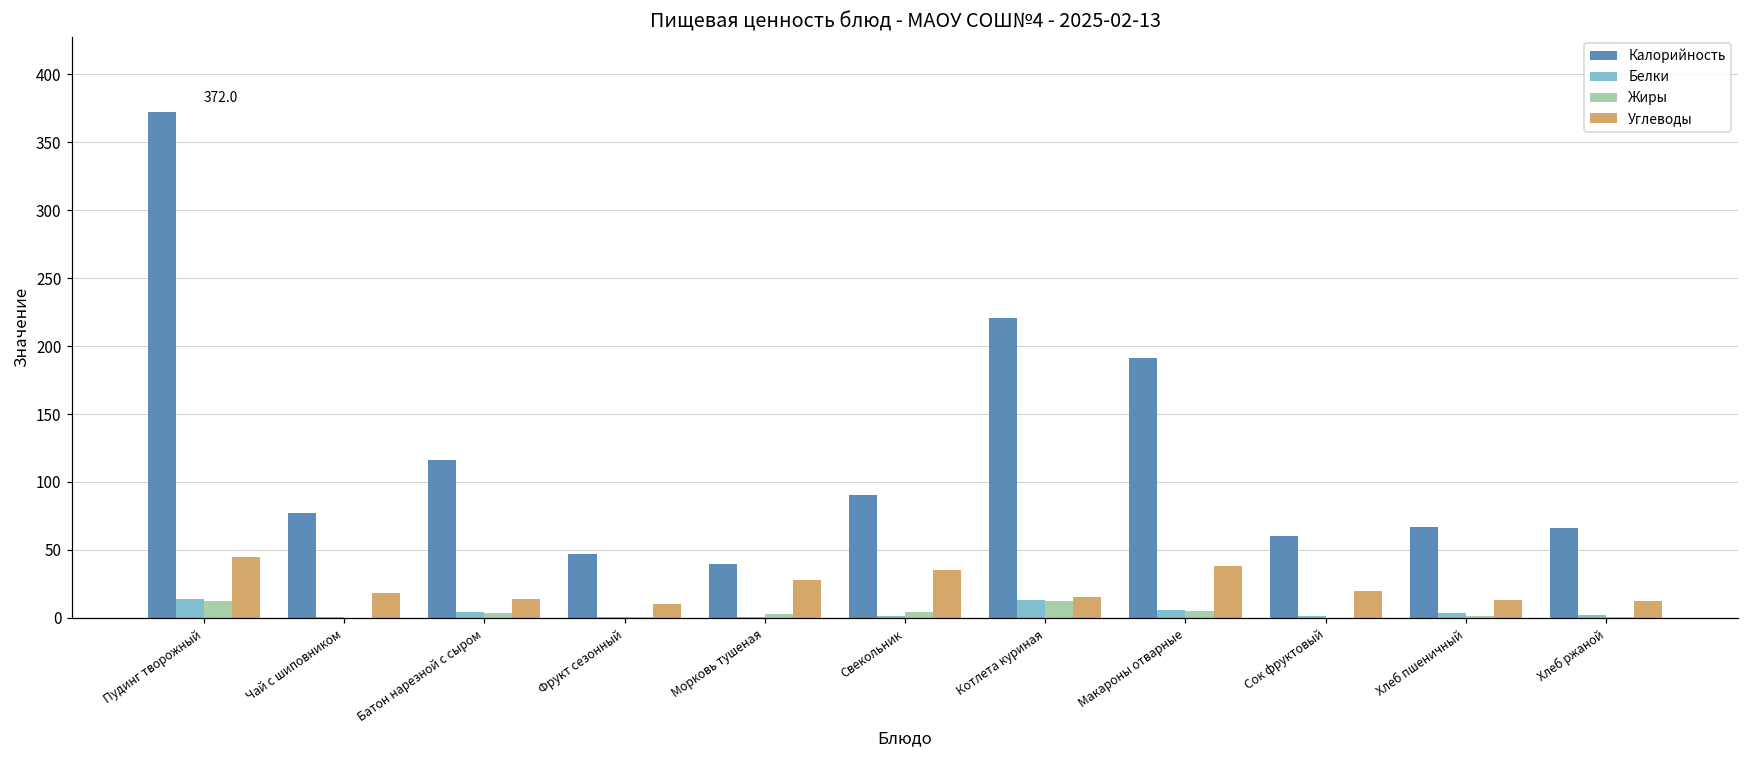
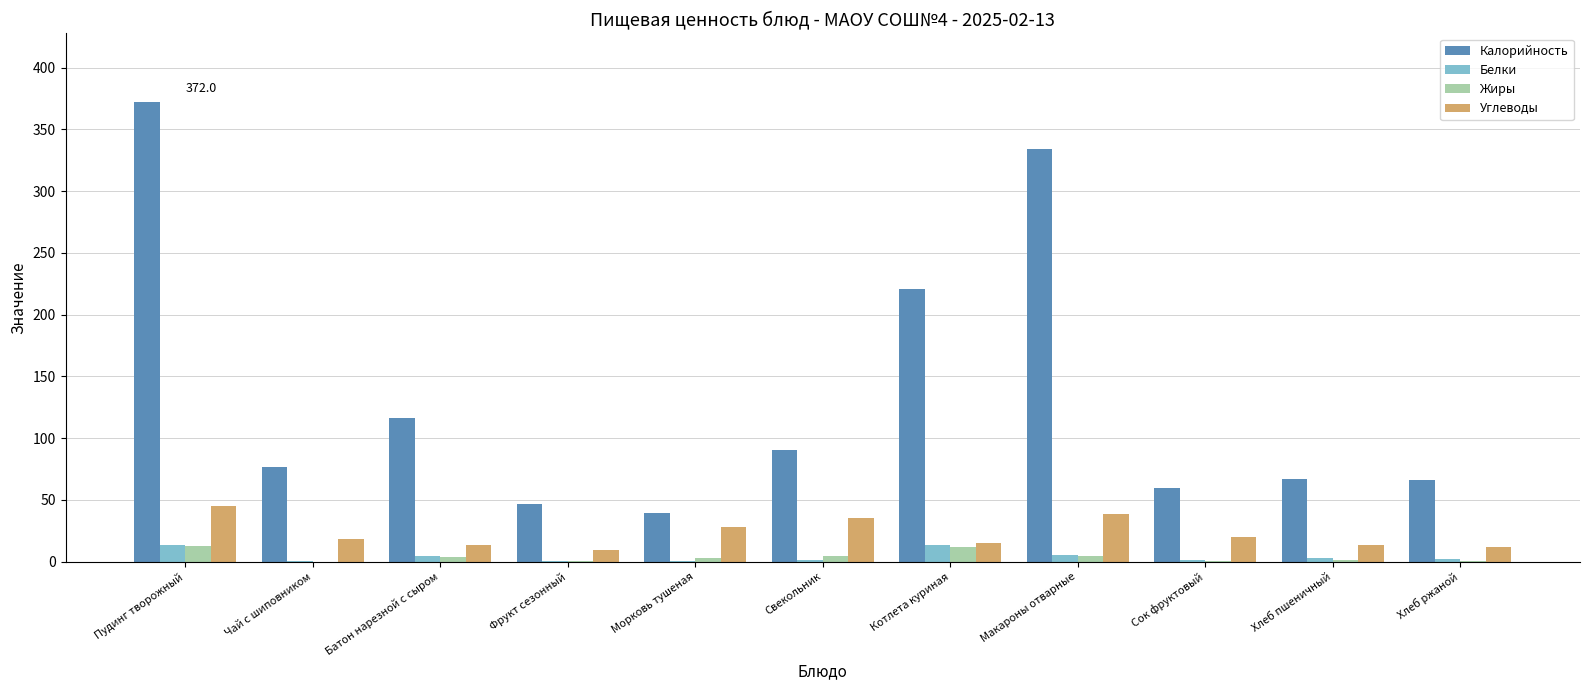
  {
    "Калорийность": {
      "Пудинг творожный": 372,
      "Чай с шиповником": 77,
      "Батон нарезной с сыром": 116,
      "Фрукт сезонный": 47,
      "Морковь тушеная": 40,
      "Свекольник": 90,
      "Котлета куриная": 221,
-     "Макароны отварные": 191,
+     "Макароны отварные": 334,
      "Сок фруктовый": 60,
      "Хлеб пшеничный": 67,
      "Хлеб ржаной": 66
    },
    "Углеводы": {
      "Пудинг творожный": 45,
      "Чай с шиповником": 18,
      "Батон нарезной с сыром": 14,
      "Фрукт сезонный": 10,
      "Морковь тушеная": 28,
      "Свекольник": 35,
      "Котлета куриная": 15,
      "Макароны отварные": 38,
      "Сок фруктовый": 20,
      "Хлеб пшеничный": 13,
      "Хлеб ржаной": 12
    }
  }
